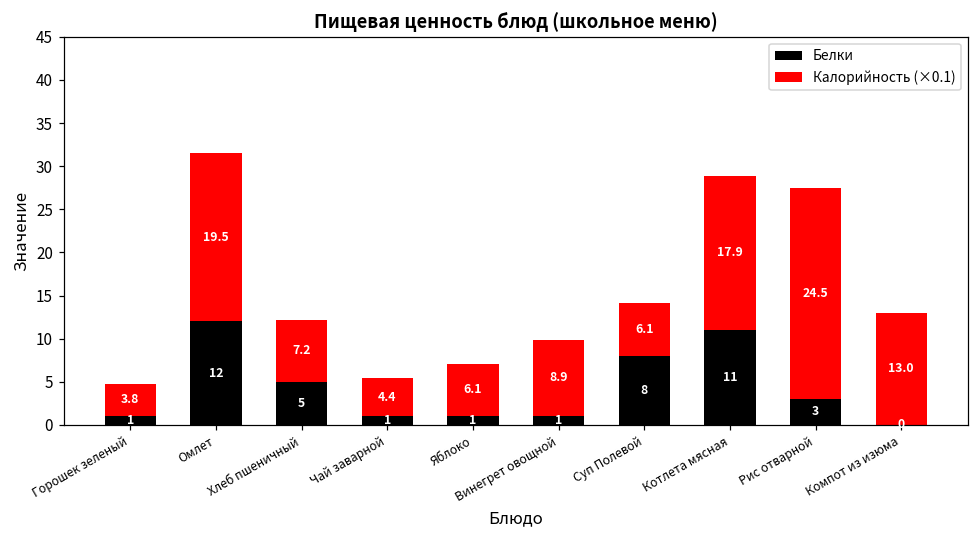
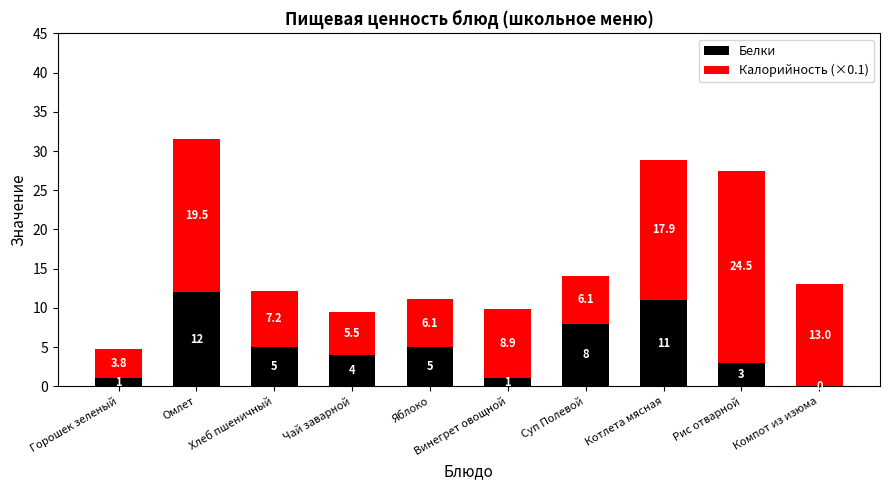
  {
    "Белки": {
      "Горошек зеленый": 1,
      "Омлет": 12,
      "Хлеб пшеничный": 5,
-     "Чай заварной": 1,
-     "Яблоко": 1,
+     "Чай заварной": 4,
+     "Яблоко": 5,
      "Винегрет овощной": 1,
      "Суп Полевой": 8,
      "Котлета мясная": 11,
      "Рис отварной": 3,
      "Компот из изюма": 0
    },
    "Калорийность (×0.1)": {
      "Горошек зеленый": 3.8,
      "Омлет": 19.5,
      "Хлеб пшеничный": 7.2,
-     "Чай заварной": 4.4,
+     "Чай заварной": 5.5,
      "Яблоко": 6.1,
      "Винегрет овощной": 8.9,
      "Суп Полевой": 6.1,
      "Котлета мясная": 17.9,
      "Рис отварной": 24.5,
      "Компот из изюма": 13.0
    }
  }
